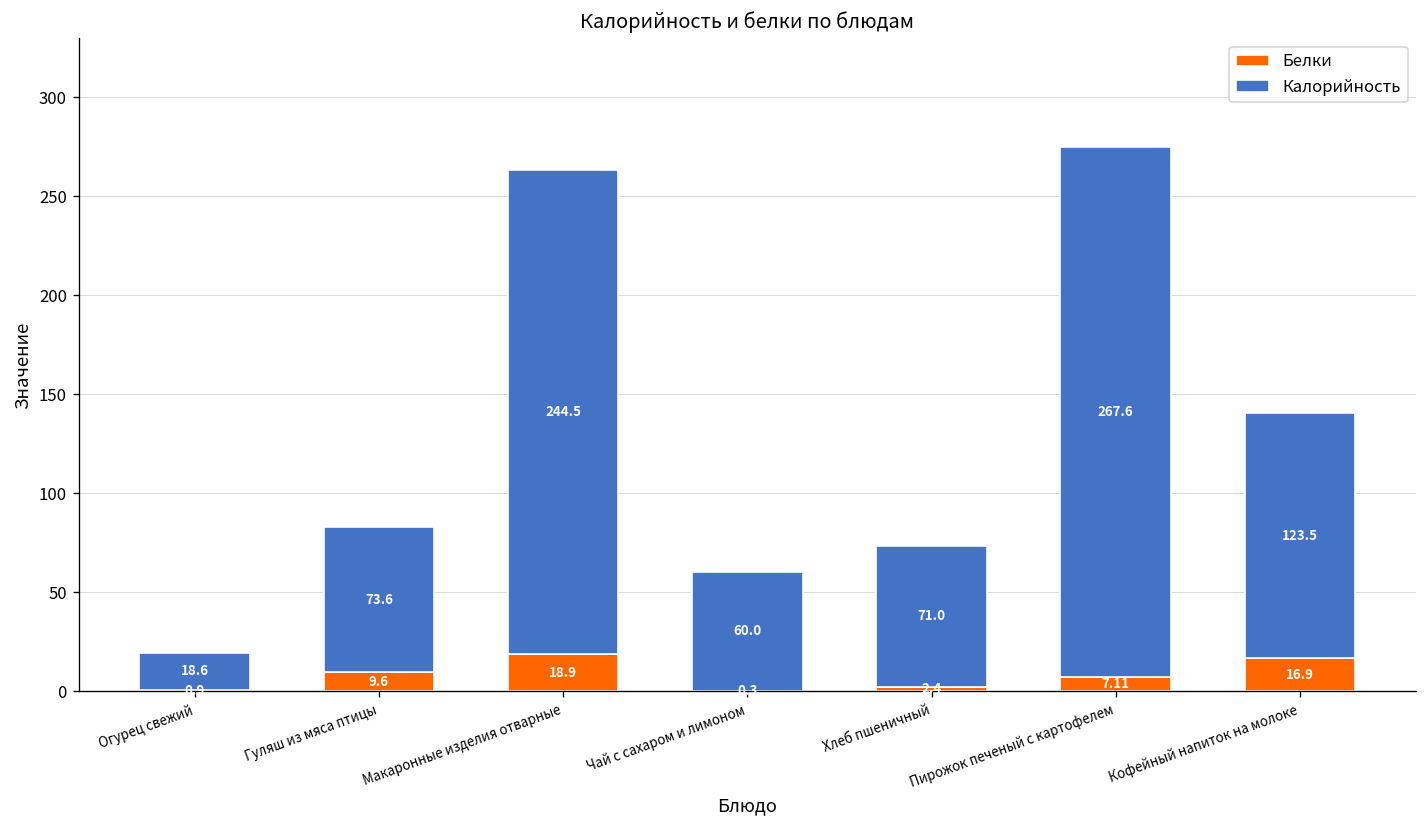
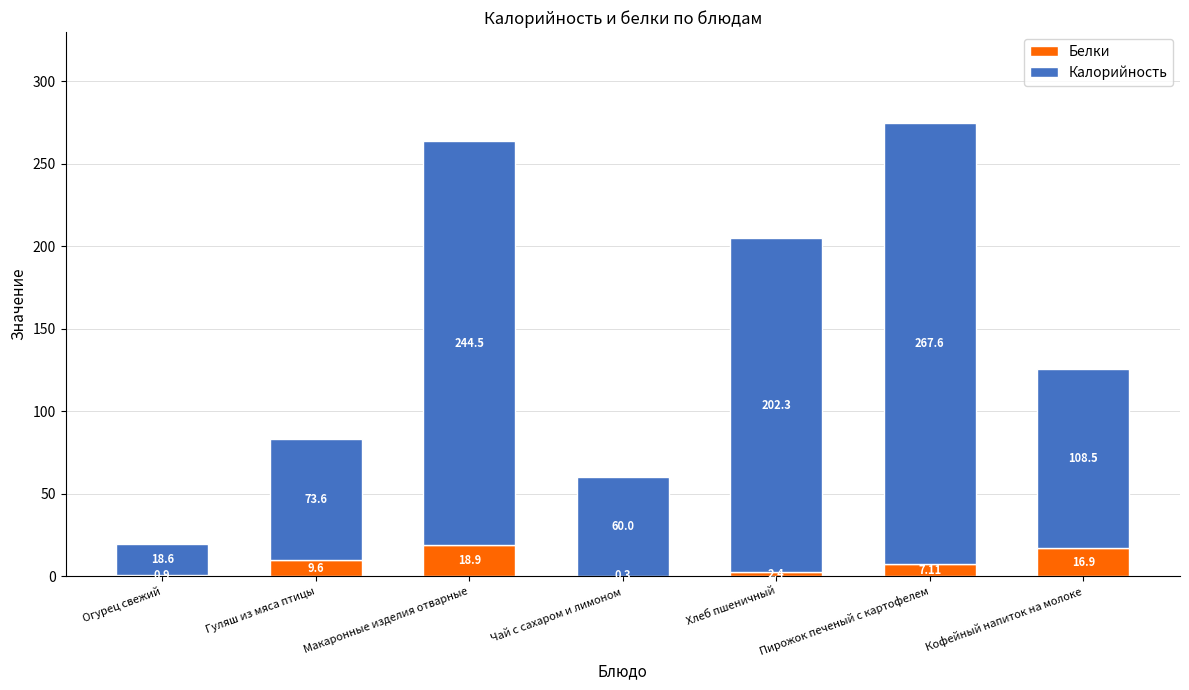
  {
    "Белки": {
      "Огурец свежий": 0.9,
      "Гуляш из мяса птицы": 9.6,
      "Макаронные изделия отварные": 18.9,
      "Чай с сахаром и лимоном": 0.3,
      "Хлеб пшеничный": 2.4,
      "Пирожок печеный с картофелем": 7.11,
      "Кофейный напиток на молоке": 16.9
    },
    "Калорийность": {
      "Огурец свежий": 18.6,
      "Гуляш из мяса птицы": 73.6,
      "Макаронные изделия отварные": 244.5,
      "Чай с сахаром и лимоном": 60.0,
-     "Хлеб пшеничный": 71.0,
+     "Хлеб пшеничный": 202.3,
      "Пирожок печеный с картофелем": 267.6,
-     "Кофейный напиток на молоке": 123.5
+     "Кофейный напиток на молоке": 108.5
    }
  }
